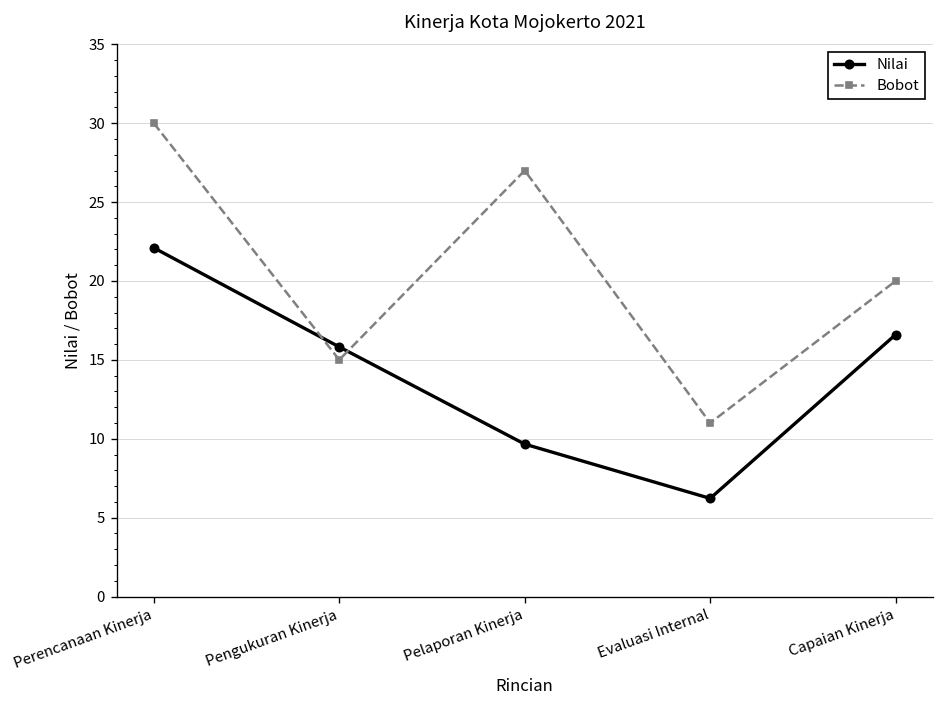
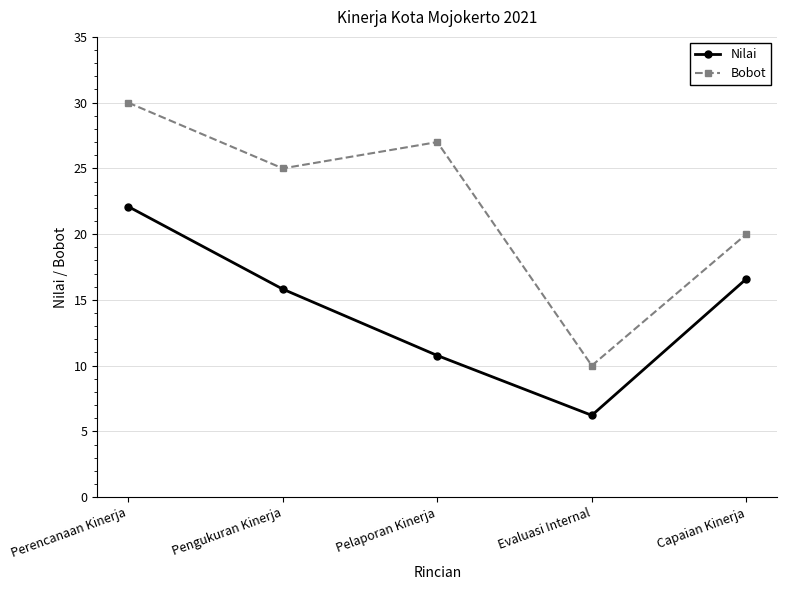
  {
    "Nilai": {
      "Perencanaan Kinerja": 22.1,
      "Pengukuran Kinerja": 15.8,
-     "Pelaporan Kinerja": 9.7,
+     "Pelaporan Kinerja": 10.8,
      "Evaluasi Internal": 6.2,
      "Capaian Kinerja": 16.6
    },
    "Bobot": {
      "Perencanaan Kinerja": 30,
-     "Pengukuran Kinerja": 15,
+     "Pengukuran Kinerja": 25,
      "Pelaporan Kinerja": 27,
-     "Evaluasi Internal": 11,
+     "Evaluasi Internal": 10,
      "Capaian Kinerja": 20
    }
  }
